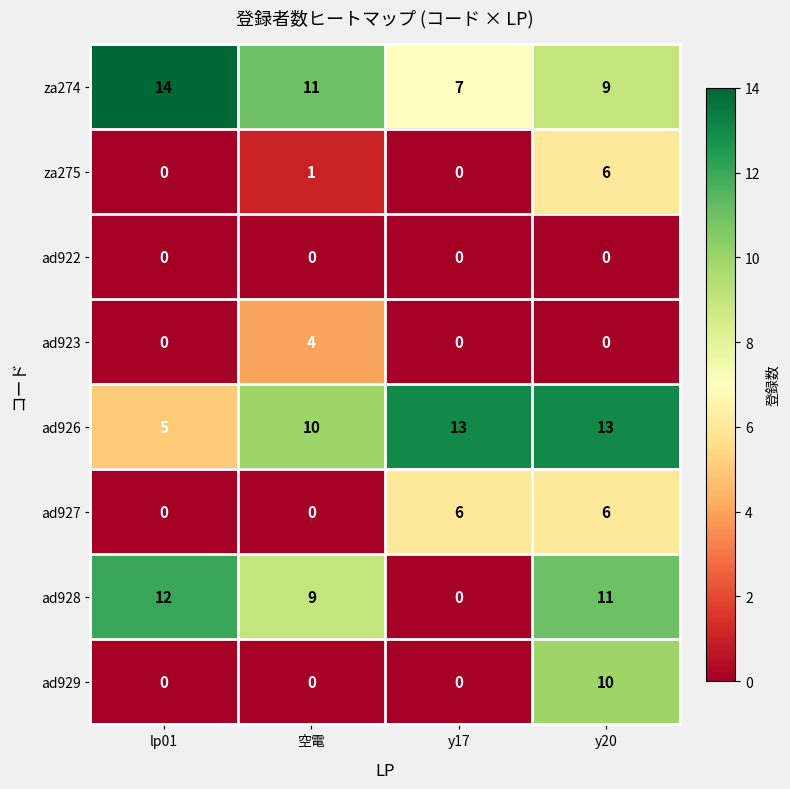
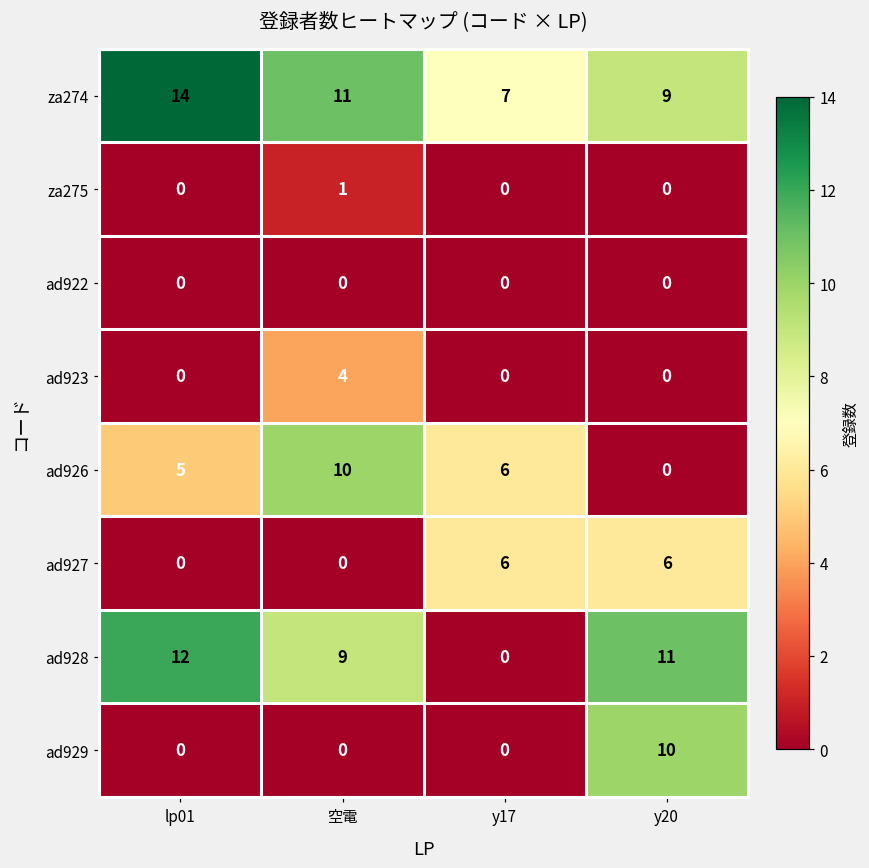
  {
    "za274": {
      "lp01": 14,
      "空電": 11,
      "y17": 7,
      "y20": 9
    },
    "za275": {
      "lp01": 0,
      "空電": 1,
      "y17": 0,
-     "y20": 6
+     "y20": 0
    },
    "ad922": {
      "lp01": 0,
      "空電": 0,
      "y17": 0,
      "y20": 0
    },
    "ad923": {
      "lp01": 0,
      "空電": 4,
      "y17": 0,
      "y20": 0
    },
    "ad926": {
      "lp01": 5,
      "空電": 10,
-     "y17": 13,
-     "y20": 13
+     "y17": 6,
+     "y20": 0
    },
    "ad927": {
      "lp01": 0,
      "空電": 0,
      "y17": 6,
      "y20": 6
    },
    "ad928": {
      "lp01": 12,
      "空電": 9,
      "y17": 0,
      "y20": 11
    },
    "ad929": {
      "lp01": 0,
      "空電": 0,
      "y17": 0,
      "y20": 10
    }
  }
